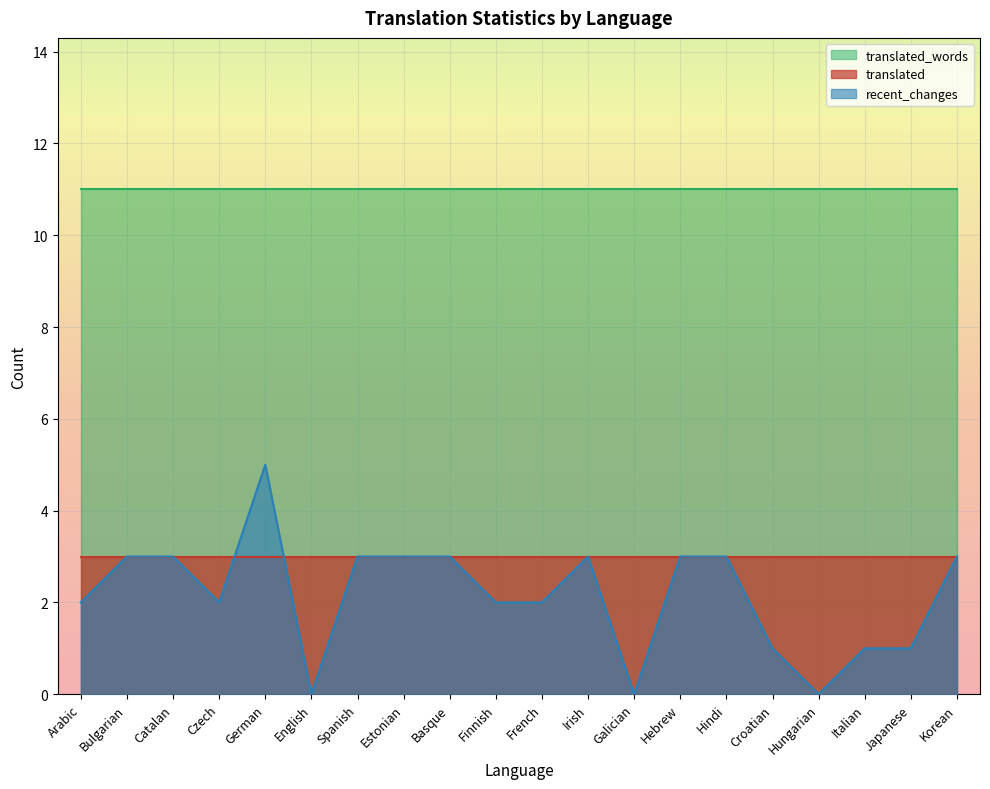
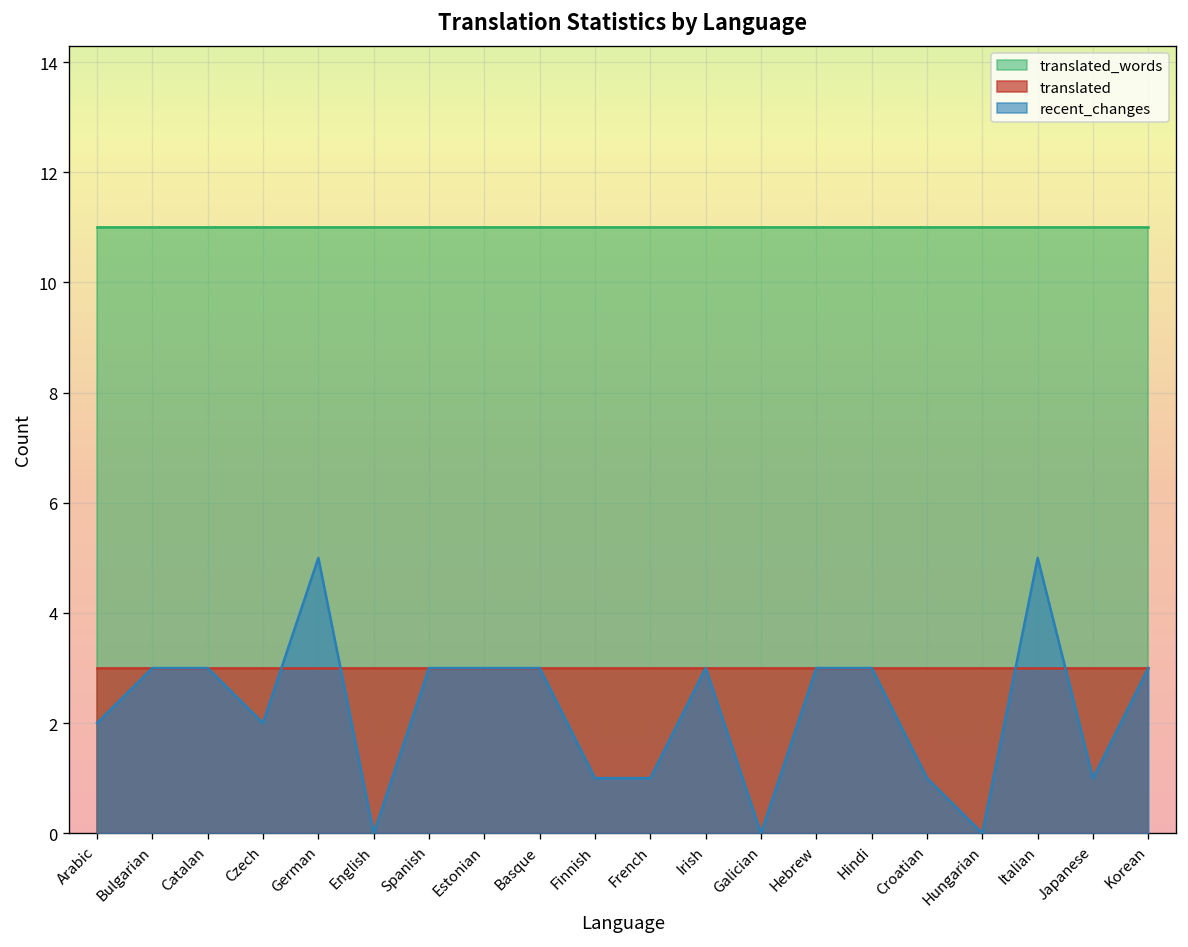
  {
    "translated_words": {
      "Arabic": 11,
      "Bulgarian": 11,
      "Catalan": 11,
      "Czech": 11,
      "German": 11,
      "English": 11,
      "Spanish": 11,
      "Estonian": 11,
      "Basque": 11,
      "Finnish": 11,
      "French": 11,
      "Irish": 11,
      "Galician": 11,
      "Hebrew": 11,
      "Hindi": 11,
      "Croatian": 11,
      "Hungarian": 11,
      "Italian": 11,
      "Japanese": 11,
      "Korean": 11
    },
    "translated": {
      "Arabic": 3,
      "Czech": 3,
      "German": 3,
      "English": 3,
      "Finnish": 3,
      "French": 3,
      "Galician": 3,
      "Croatian": 3,
      "Hungarian": 3,
      "Italian": 3,
      "Japanese": 3
    },
    "recent_changes": {
      "Arabic": 2,
      "Czech": 2,
      "German": 5,
      "English": 0,
-     "Finnish": 2,
-     "French": 2,
+     "Finnish": 1,
+     "French": 1,
      "Galician": 0,
      "Croatian": 1,
      "Hungarian": 0,
-     "Italian": 1,
+     "Italian": 5,
      "Japanese": 1
    }
  }
